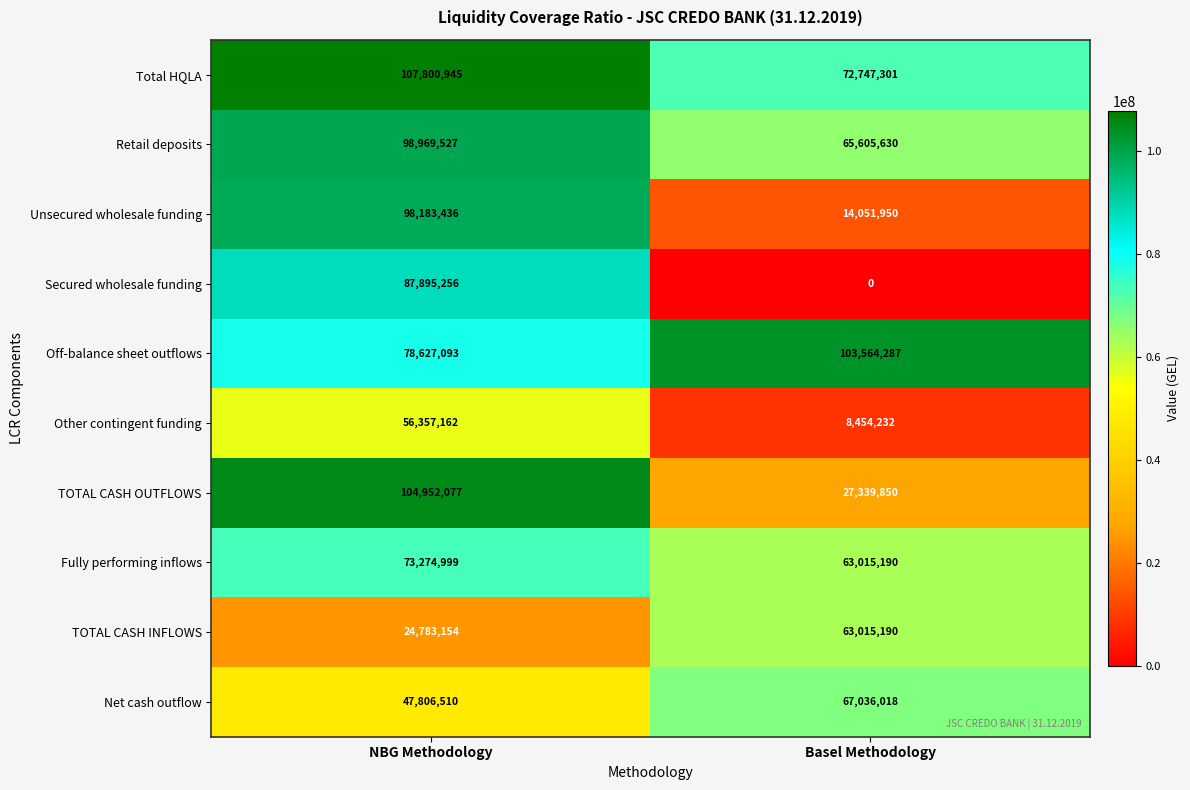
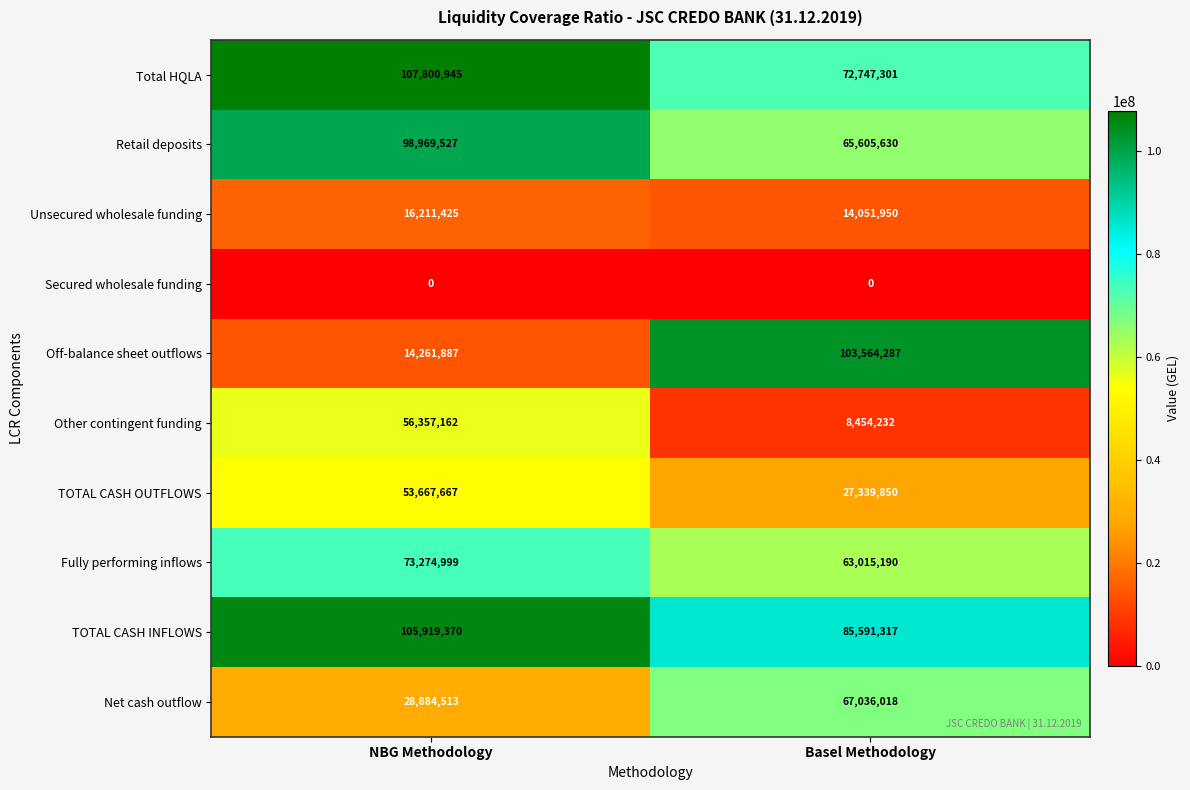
  {
    "Total HQLA": {
      "NBG Methodology": "107,800,945",
      "Basel Methodology": "72,747,301"
    },
    "Retail deposits": {
      "NBG Methodology": "98,969,527",
      "Basel Methodology": "65,605,630"
    },
    "Unsecured wholesale funding": {
-     "NBG Methodology": "98,183,436",
+     "NBG Methodology": "16,211,425",
      "Basel Methodology": "14,051,950"
    },
    "Secured wholesale funding": {
-     "NBG Methodology": "87,895,256",
+     "NBG Methodology": "0",
      "Basel Methodology": "0"
    },
    "Off-balance sheet outflows": {
-     "NBG Methodology": "78,627,093",
+     "NBG Methodology": "14,261,887",
      "Basel Methodology": "103,564,287"
    },
    "Other contingent funding": {
      "NBG Methodology": "56,357,162",
      "Basel Methodology": "8,454,232"
    },
    "TOTAL CASH OUTFLOWS": {
-     "NBG Methodology": "104,952,077",
+     "NBG Methodology": "53,667,667",
      "Basel Methodology": "27,339,850"
    },
    "Fully performing inflows": {
      "NBG Methodology": "73,274,999",
      "Basel Methodology": "63,015,190"
    },
    "TOTAL CASH INFLOWS": {
-     "NBG Methodology": "24,783,154",
-     "Basel Methodology": "63,015,190"
+     "NBG Methodology": "105,919,370",
+     "Basel Methodology": "85,591,317"
    },
    "Net cash outflow": {
-     "NBG Methodology": "47,806,510"
+     "NBG Methodology": "28,884,513"
    }
  }
